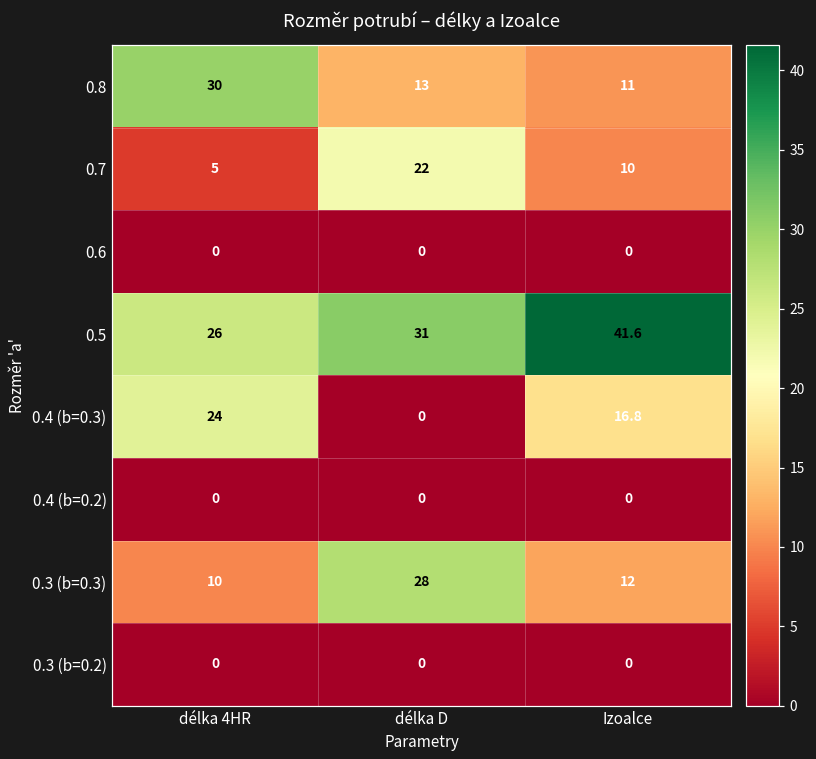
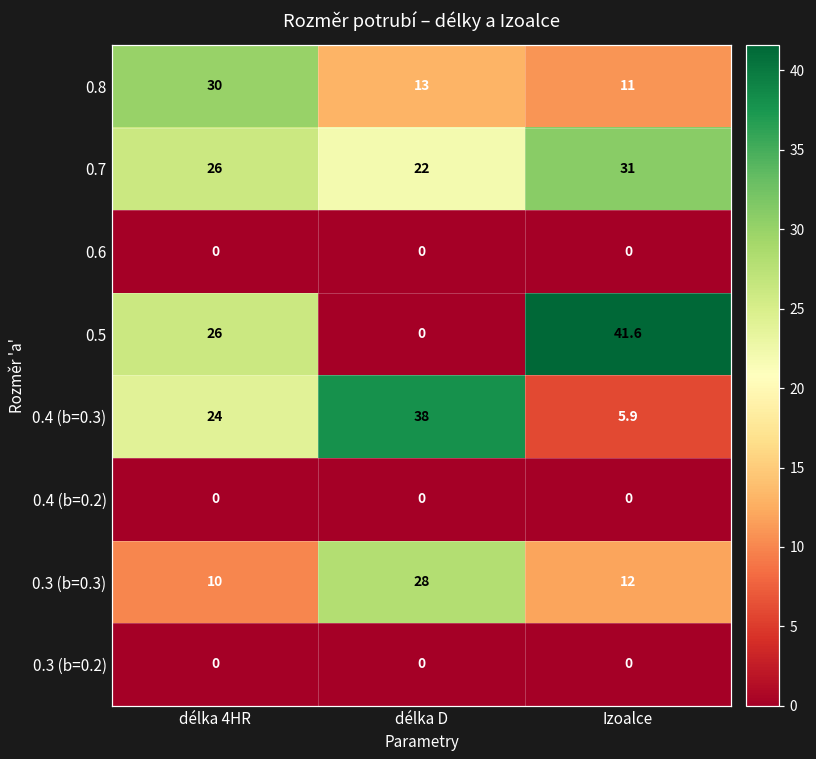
  {
    "0.8": {
      "délka 4HR": 30,
      "délka D": 13,
      "Izoalce": 11
    },
    "0.7": {
-     "délka 4HR": 5,
+     "délka 4HR": 26,
      "délka D": 22,
-     "Izoalce": 10
+     "Izoalce": 31
    },
    "0.6": {
      "délka 4HR": 0,
      "délka D": 0,
      "Izoalce": 0
    },
    "0.5": {
      "délka 4HR": 26,
-     "délka D": 31,
+     "délka D": 0,
      "Izoalce": 41.6
    },
    "0.4 (b=0.3)": {
      "délka 4HR": 24,
-     "délka D": 0,
-     "Izoalce": 16.8
+     "délka D": 38,
+     "Izoalce": 5.9
    },
    "0.4 (b=0.2)": {
      "délka 4HR": 0,
      "délka D": 0,
      "Izoalce": 0
    },
    "0.3 (b=0.3)": {
      "délka 4HR": 10,
      "délka D": 28,
      "Izoalce": 12
    },
    "0.3 (b=0.2)": {
      "délka 4HR": 0,
      "délka D": 0,
      "Izoalce": 0
    }
  }
